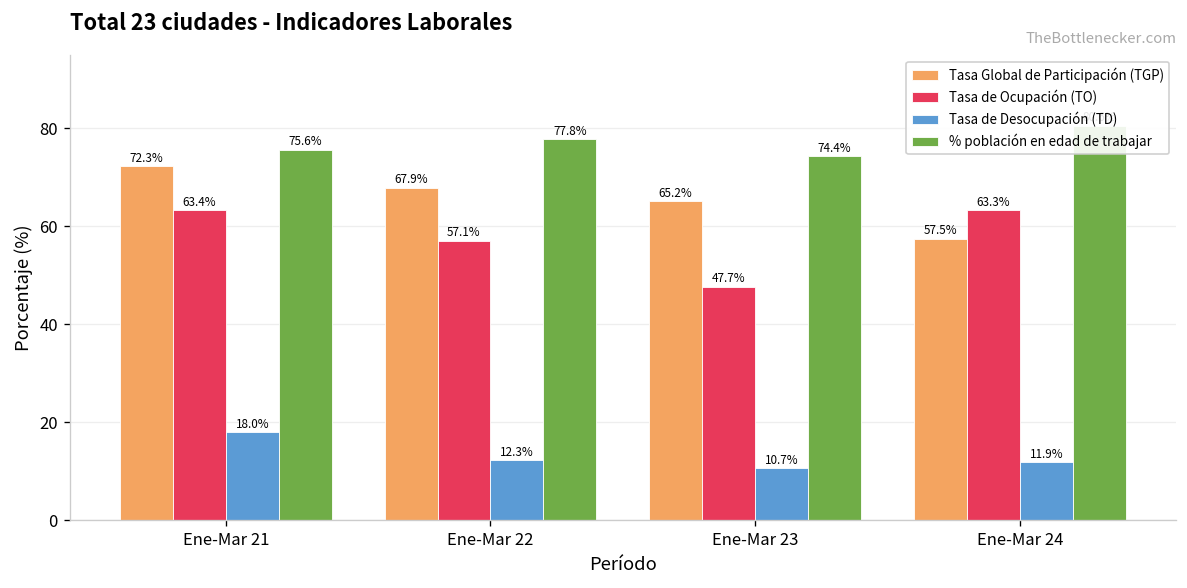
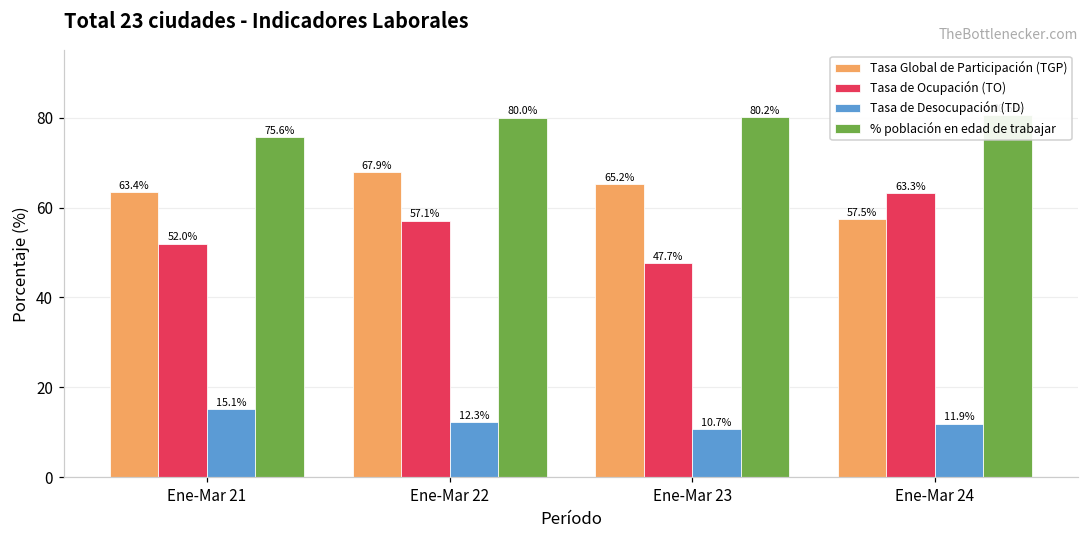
  {
    "Tasa Global de Participación (TGP)": {
-     "Ene-Mar 21": "72.3%",
+     "Ene-Mar 21": "63.4%",
      "Ene-Mar 22": "67.9%",
      "Ene-Mar 23": "65.2%",
      "Ene-Mar 24": "57.5%"
    },
    "Tasa de Ocupación (TO)": {
-     "Ene-Mar 21": "63.4%",
+     "Ene-Mar 21": "52.0%",
      "Ene-Mar 22": "57.1%",
      "Ene-Mar 23": "47.7%",
      "Ene-Mar 24": "63.3%"
    },
    "Tasa de Desocupación (TD)": {
-     "Ene-Mar 21": "18.0%",
+     "Ene-Mar 21": "15.1%",
      "Ene-Mar 22": "12.3%",
      "Ene-Mar 23": "10.7%",
      "Ene-Mar 24": "11.9%"
    },
    "% población en edad de trabajar": {
      "Ene-Mar 21": "75.6%",
-     "Ene-Mar 22": "77.8%",
-     "Ene-Mar 23": "74.4%"
+     "Ene-Mar 22": "80.0%",
+     "Ene-Mar 23": "80.2%"
    }
  }
